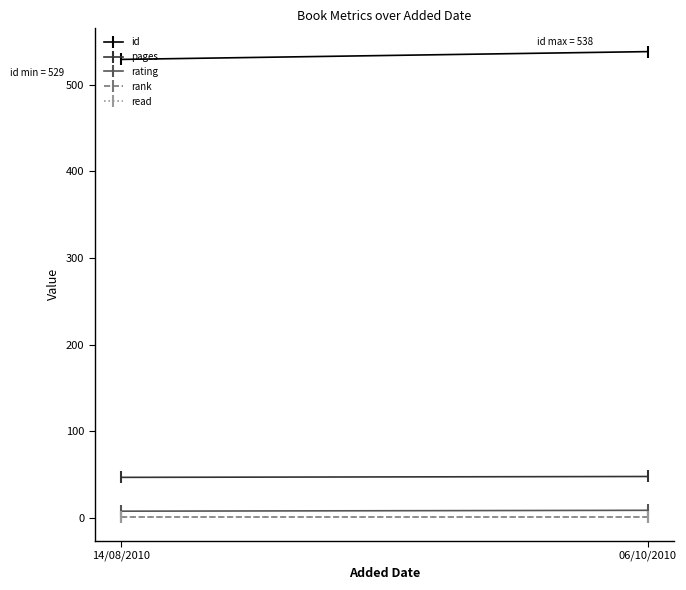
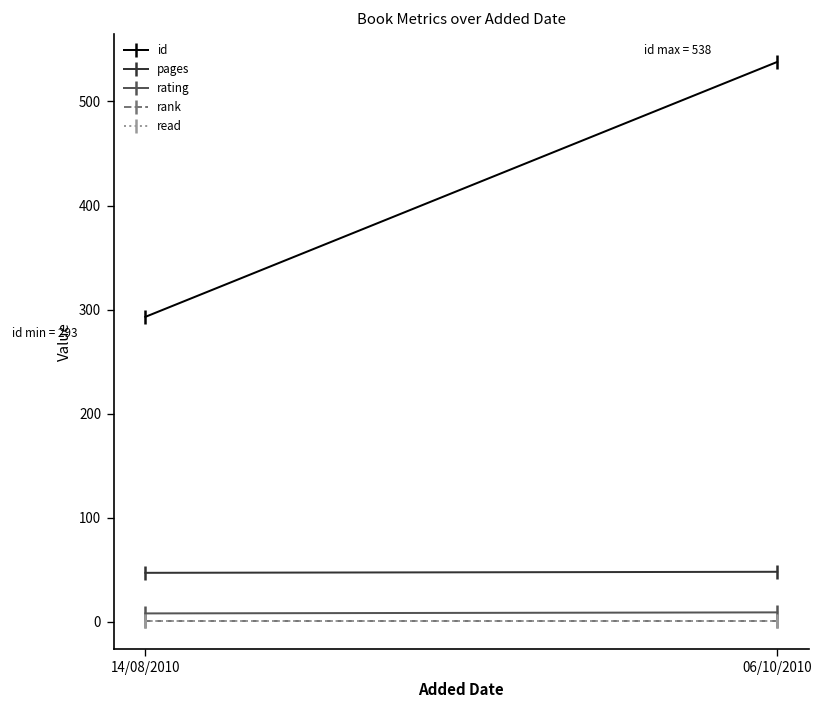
  {
    "id": {
-     "14/08/2010": 529
+     "14/08/2010": 293
    },
    "read": {
      "14/08/2010": 0,
      "06/10/2010": 0
    }
  }
